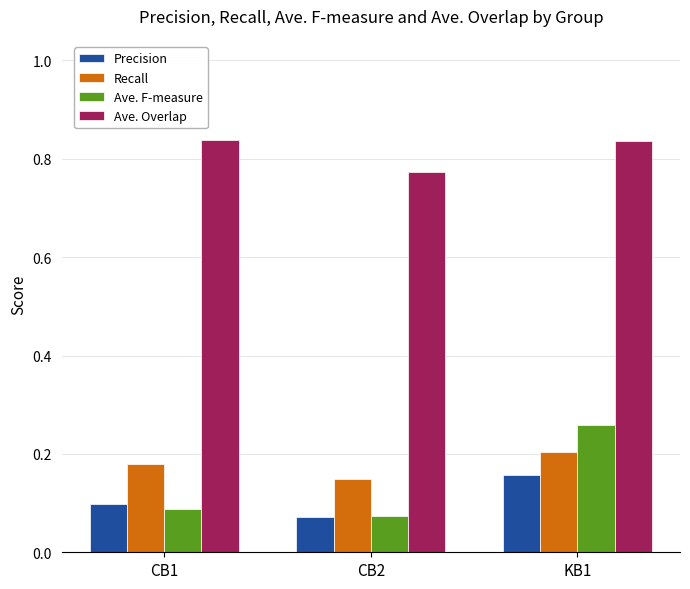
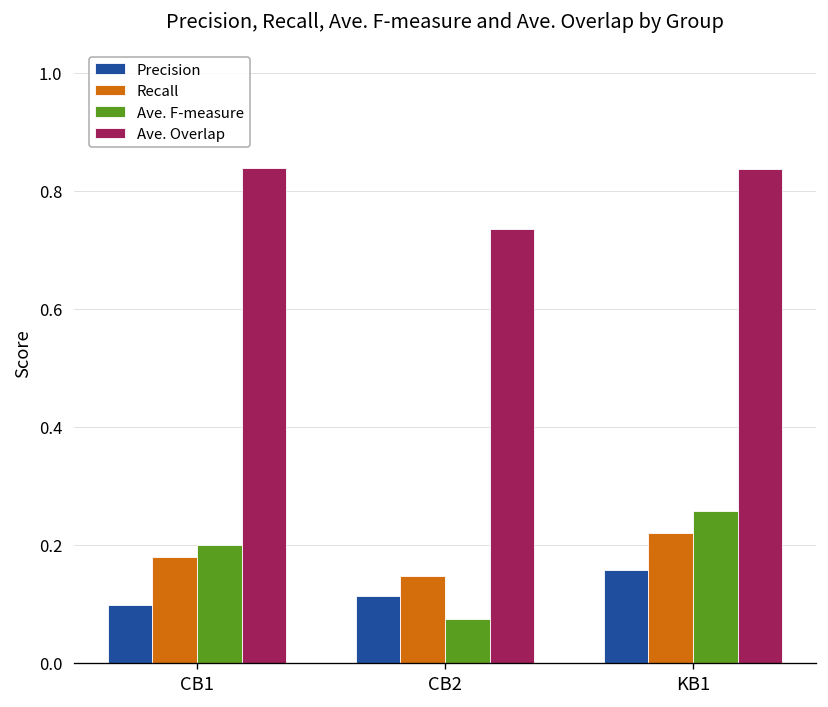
  {
    "Precision": {
      "CB1": 0.10,
-     "CB2": 0.07,
+     "CB2": 0.11,
      "KB1": 0.16
    },
    "Recall": {
      "CB1": 0.18,
      "CB2": 0.15,
-     "KB1": 0.20
+     "KB1": 0.22
    },
    "Ave. F-measure": {
-     "CB1": 0.09,
+     "CB1": 0.20,
      "CB2": 0.07,
      "KB1": 0.26
    },
    "Ave. Overlap": {
      "CB1": 0.84,
-     "CB2": 0.77,
+     "CB2": 0.74,
      "KB1": 0.84
    }
  }
